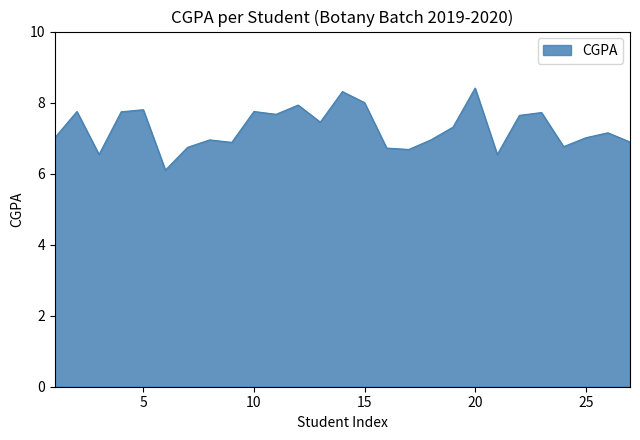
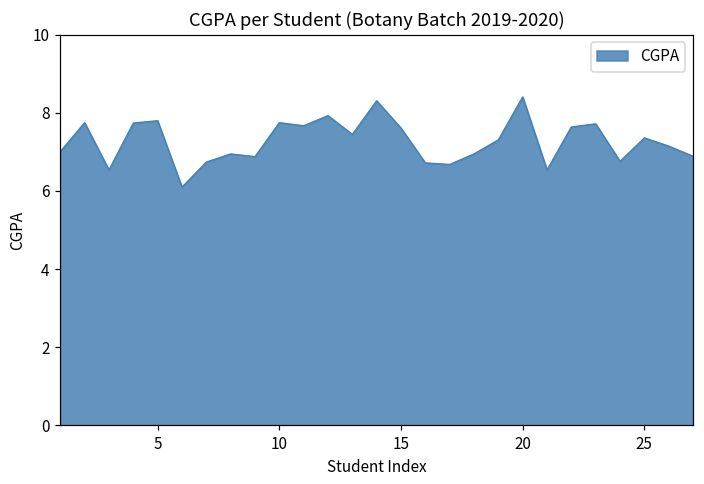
  {
    "5": 7.8,
    "10": 7.8,
-   "15": 8.0,
+   "15": 7.6,
    "20": 8.4,
-   "25": 7.0
+   "25": 7.4
  }
